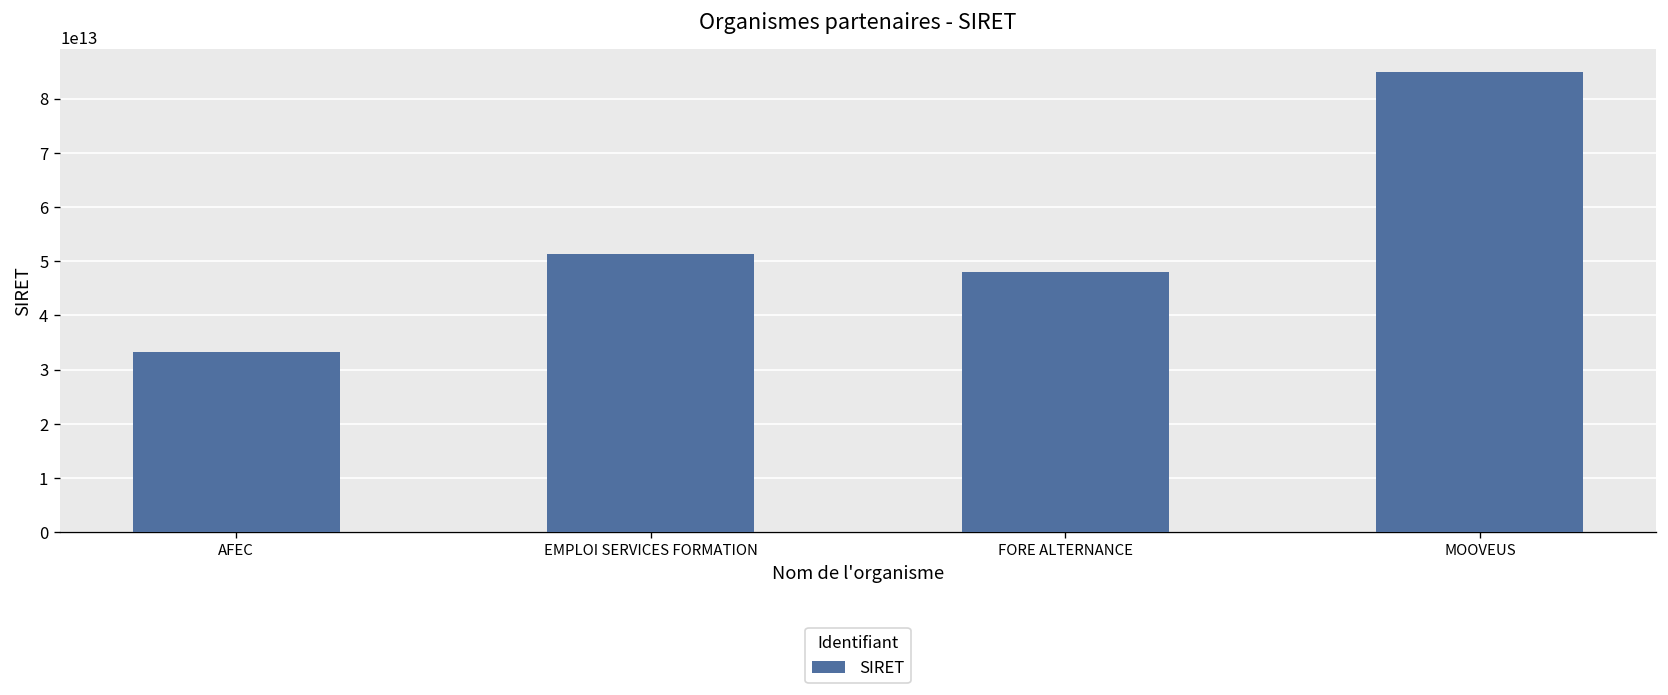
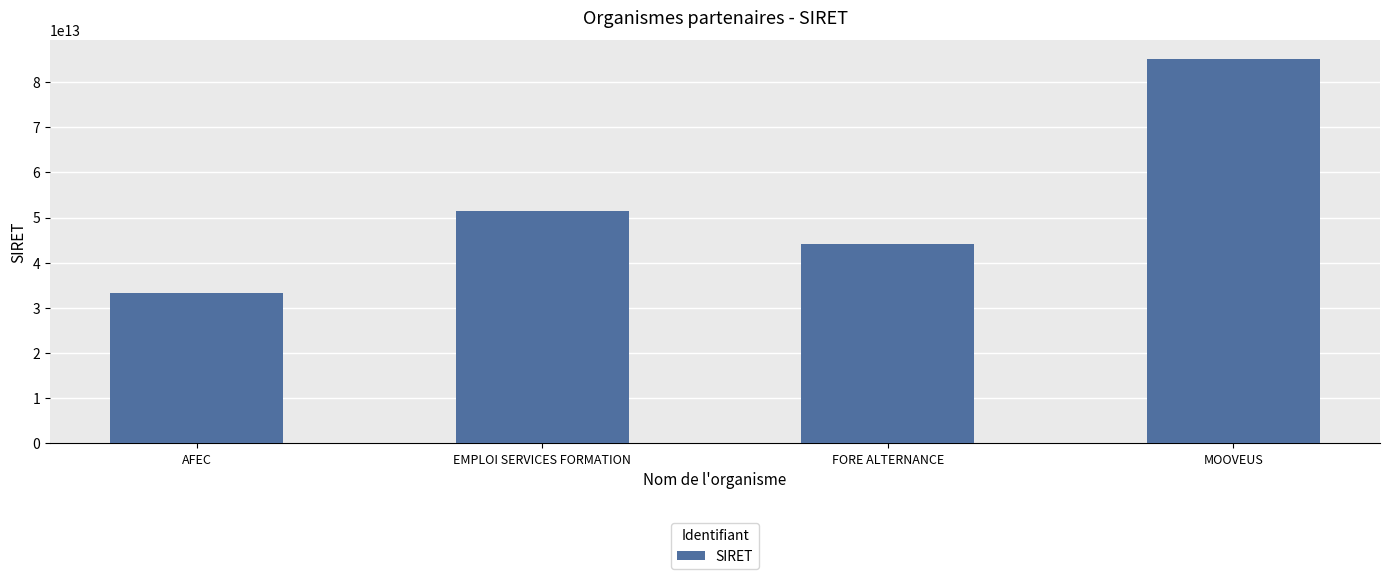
  {
    "AFEC": 33000000000000,
    "EMPLOI SERVICES FORMATION": 51000000000000,
-   "FORE ALTERNANCE": 48000000000000,
+   "FORE ALTERNANCE": 44000000000000,
    "MOOVEUS": 85000000000000
  }
